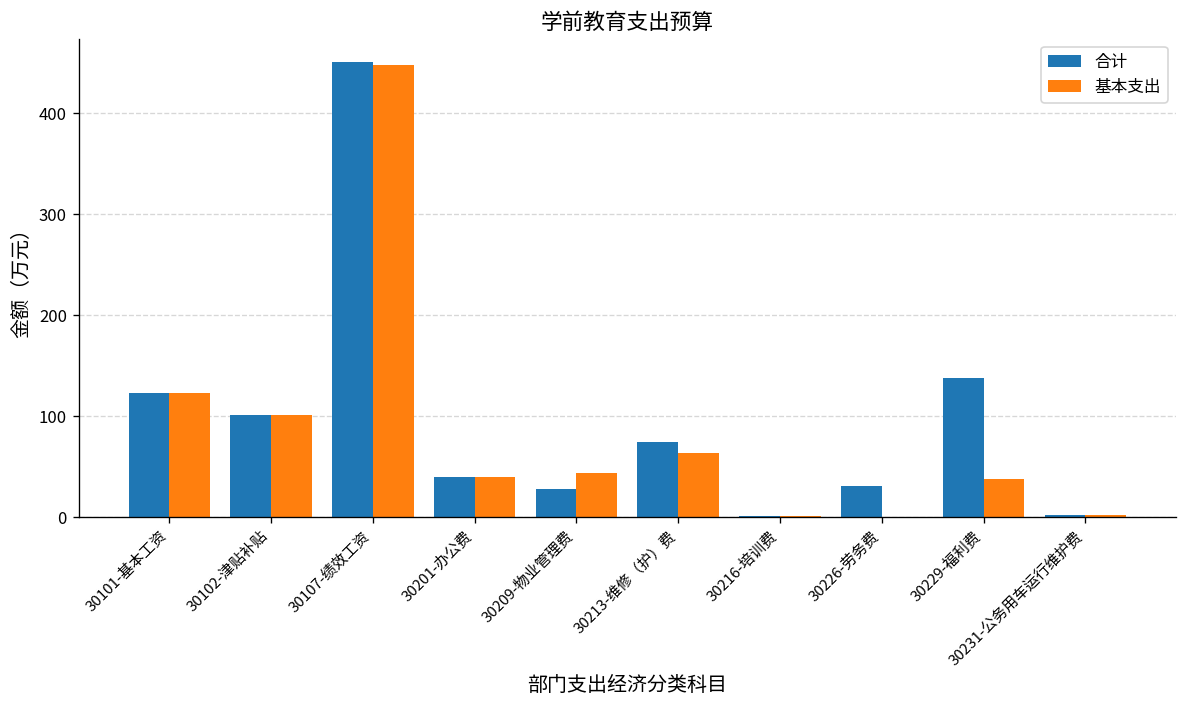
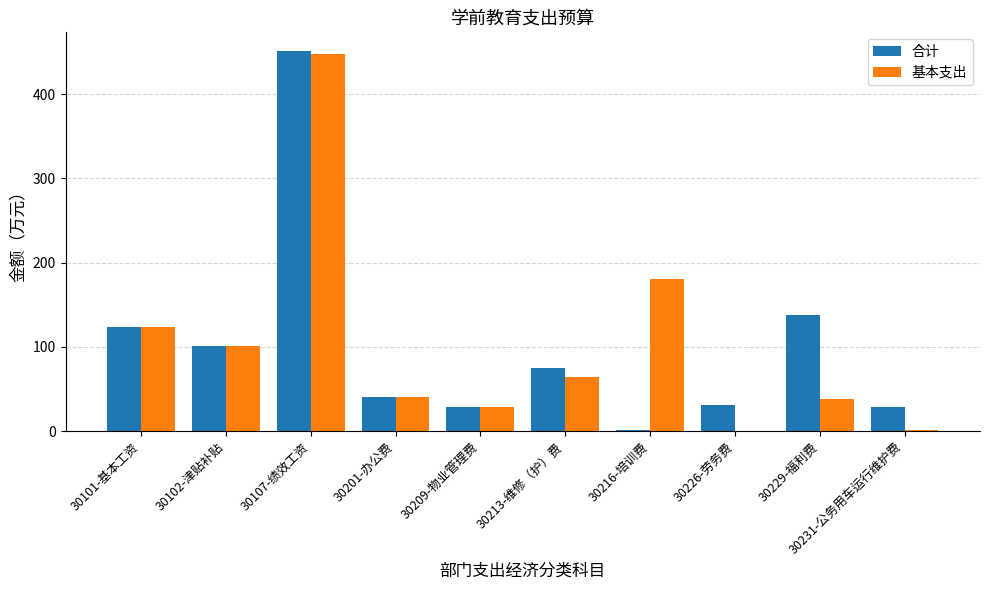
  {
    "合计": {
      "30101-基本工资": 120,
      "30102-津贴补贴": 100,
      "30107-绩效工资": 450,
      "30201-办公费": 40,
      "30209-物业管理费": 30,
      "30213-维修（护）费": 70,
      "30226-劳务费": 30,
      "30229-福利费": 140,
-     "30231-公务用车运行维护费": 0
+     "30231-公务用车运行维护费": 30
    },
    "基本支出": {
      "30101-基本工资": 120,
      "30102-津贴补贴": 100,
      "30107-绩效工资": 450,
      "30201-办公费": 40,
-     "30209-物业管理费": 40,
+     "30209-物业管理费": 30,
      "30213-维修（护）费": 60,
-     "30216-培训费": 0,
+     "30216-培训费": 180,
      "30226-劳务费": 0,
      "30229-福利费": 40
    }
  }
